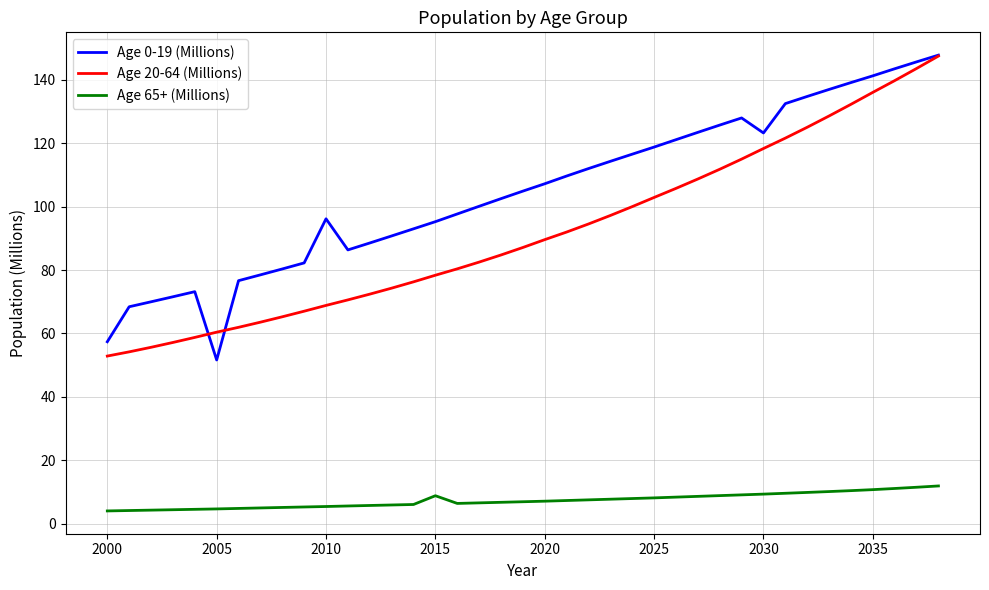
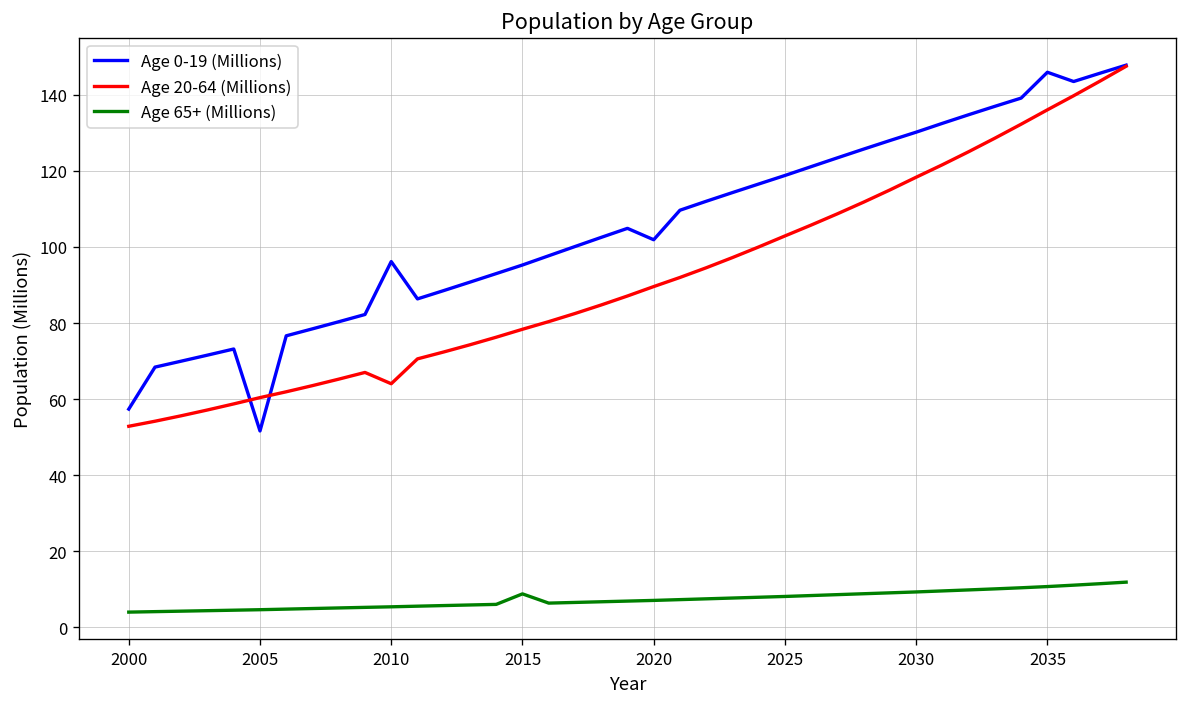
  {
    "Age 0-19 (Millions)": {
      "2000": 57,
      "2005": 52,
      "2010": 96,
      "2015": 95,
-     "2020": 107,
+     "2020": 102,
      "2025": 119,
-     "2030": 123,
-     "2035": 141
+     "2030": 130,
+     "2035": 146
    },
    "Age 20-64 (Millions)": {
      "2000": 53,
      "2005": 60,
-     "2010": 69,
+     "2010": 64,
      "2015": 78,
      "2020": 90,
      "2025": 103,
      "2030": 118,
      "2035": 136
    },
    "Age 65+ (Millions)": {
      "2000": 4,
      "2005": 5,
      "2010": 5,
      "2015": 9,
      "2020": 7,
      "2025": 8,
      "2030": 9,
      "2035": 11
    }
  }
